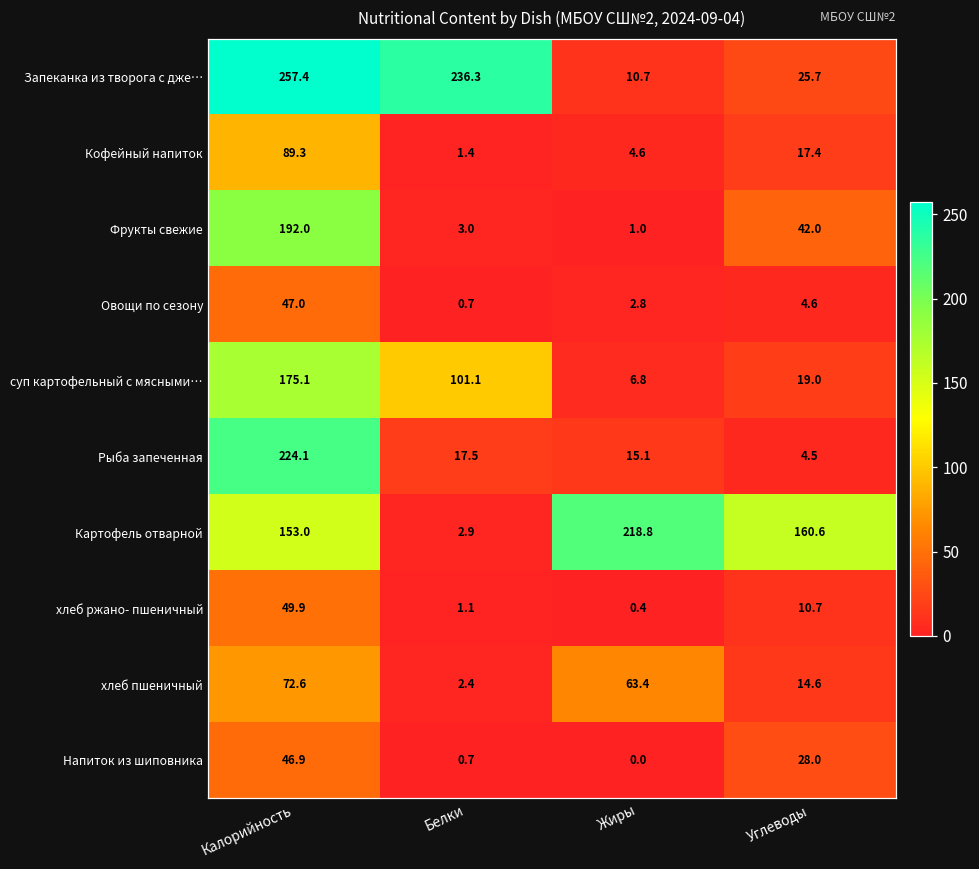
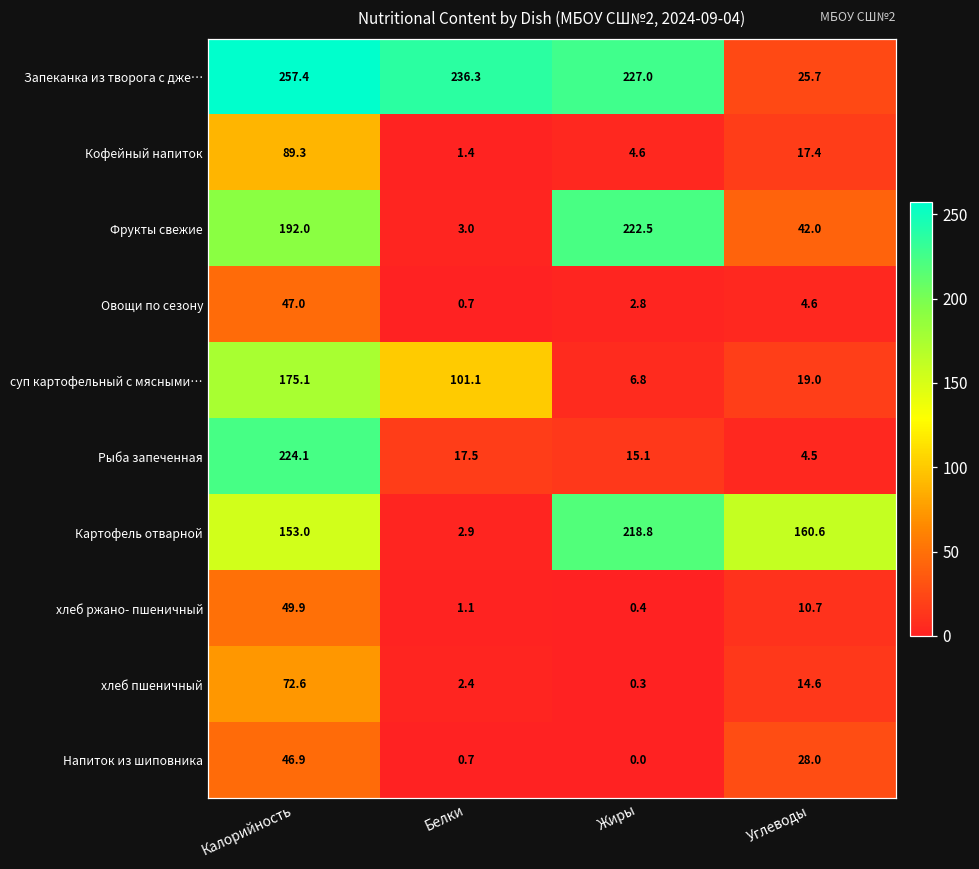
  {
    "Запеканка из творога с дже…": {
      "Калорийность": 257.4,
      "Белки": 236.3,
-     "Жиры": 10.7,
+     "Жиры": 227.0,
      "Углеводы": 25.7
    },
    "Кофейный напиток": {
      "Калорийность": 89.3,
      "Белки": 1.4,
      "Жиры": 4.6,
      "Углеводы": 17.4
    },
    "Фрукты свежие": {
      "Калорийность": 192.0,
      "Белки": 3.0,
-     "Жиры": 1.0,
+     "Жиры": 222.5,
      "Углеводы": 42.0
    },
    "Овощи по сезону": {
      "Калорийность": 47.0,
      "Белки": 0.7,
      "Жиры": 2.8,
      "Углеводы": 4.6
    },
    "суп картофельный с мясными…": {
      "Калорийность": 175.1,
      "Белки": 101.1,
      "Жиры": 6.8,
      "Углеводы": 19.0
    },
    "Рыба запеченная": {
      "Калорийность": 224.1,
      "Белки": 17.5,
      "Жиры": 15.1,
      "Углеводы": 4.5
    },
    "Картофель отварной": {
      "Калорийность": 153.0,
      "Белки": 2.9,
      "Жиры": 218.8,
      "Углеводы": 160.6
    },
    "хлеб ржано- пшеничный": {
      "Калорийность": 49.9,
      "Белки": 1.1,
      "Жиры": 0.4,
      "Углеводы": 10.7
    },
    "хлеб пшеничный": {
      "Калорийность": 72.6,
      "Белки": 2.4,
-     "Жиры": 63.4,
+     "Жиры": 0.3,
      "Углеводы": 14.6
    },
    "Напиток из шиповника": {
      "Калорийность": 46.9,
      "Белки": 0.7,
      "Жиры": 0.0,
      "Углеводы": 28.0
    }
  }
